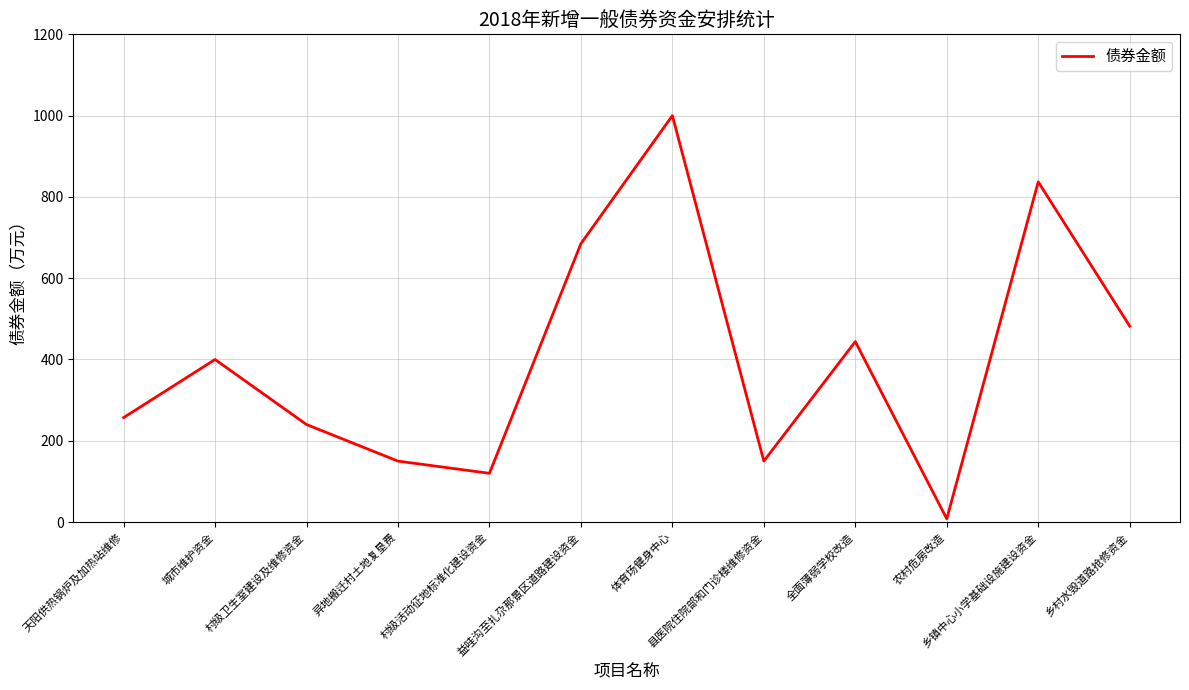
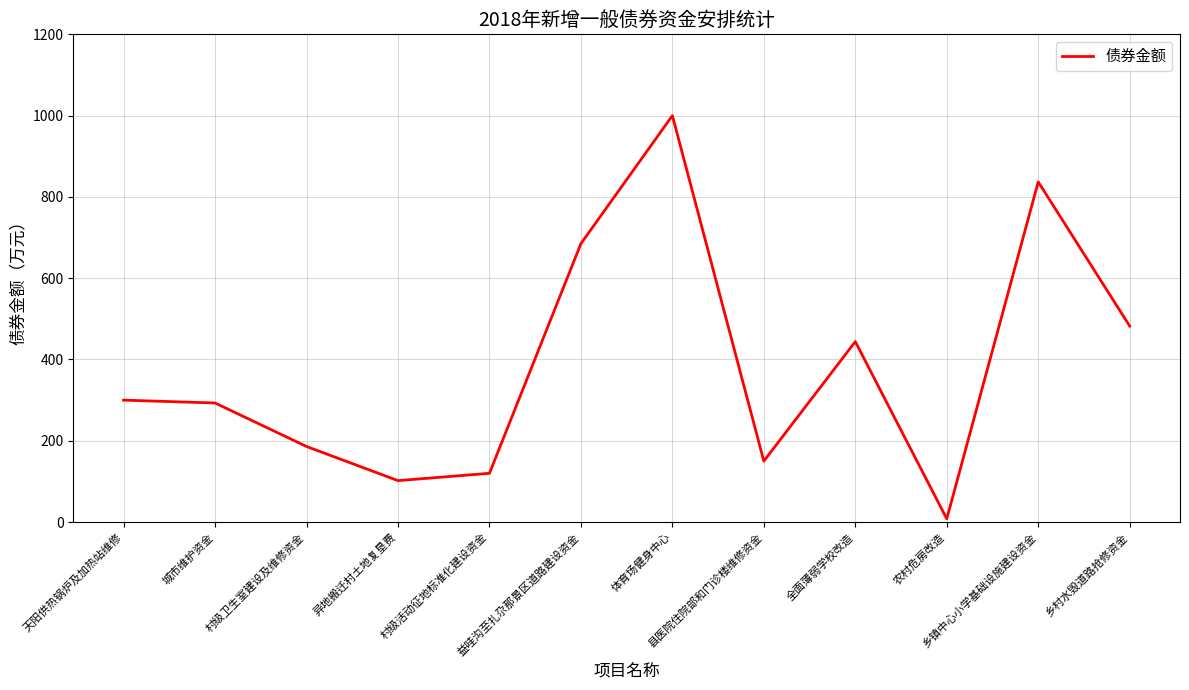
  {
-   "天阳供热锅炉及加热站维修": 260,
-   "城市维护资金": 400,
-   "村级卫生室建设及维修资金": 240,
-   "异地搬迁村土地复垦费": 150,
+   "天阳供热锅炉及加热站维修": 300,
+   "城市维护资金": 290,
+   "村级卫生室建设及维修资金": 190,
+   "异地搬迁村土地复垦费": 100,
    "村级活动征地标准化建设资金": 120,
    "益哇沟至扎尕那景区道路建设资金": 690,
    "体育场健身中心": 1000,
    "县医院住院部和门诊楼维修资金": 150,
    "全面薄弱学校改造": 440,
    "农村危房改造": 10,
    "乡镇中心小学基础设施建设资金": 840,
    "乡村水毁道路抢修资金": 480
  }
